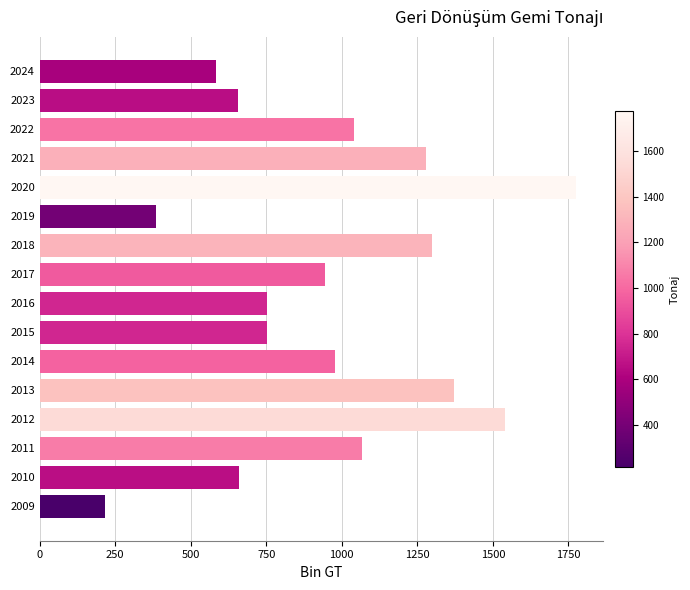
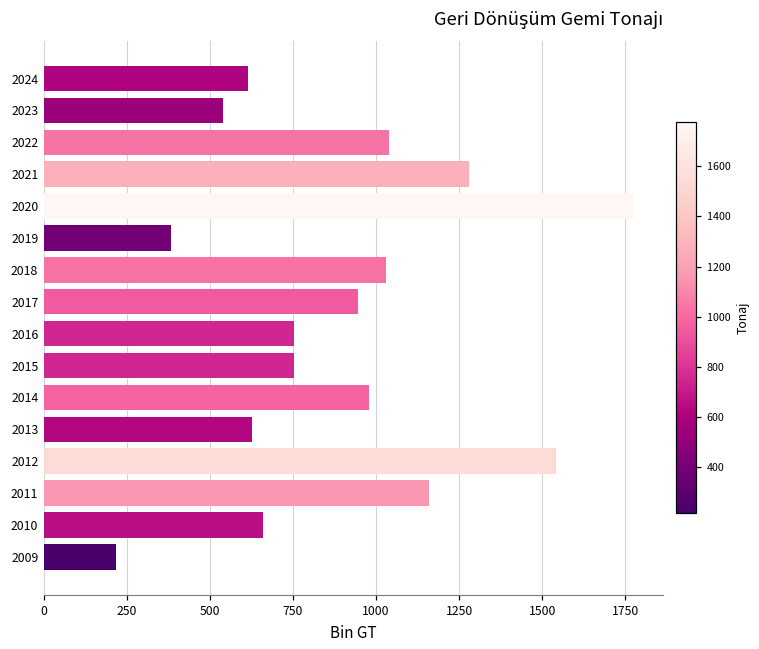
  {
-   "2024": 590,
-   "2023": 650,
+   "2024": 620,
+   "2023": 540,
    "2022": 1040,
    "2021": 1280,
    "2020": 1780,
    "2019": 380,
-   "2018": 1300,
+   "2018": 1030,
    "2017": 940,
    "2016": 750,
    "2015": 750,
    "2014": 980,
-   "2013": 1370,
+   "2013": 630,
    "2012": 1540,
-   "2011": 1070,
+   "2011": 1160,
    "2010": 660,
    "2009": 220
  }
